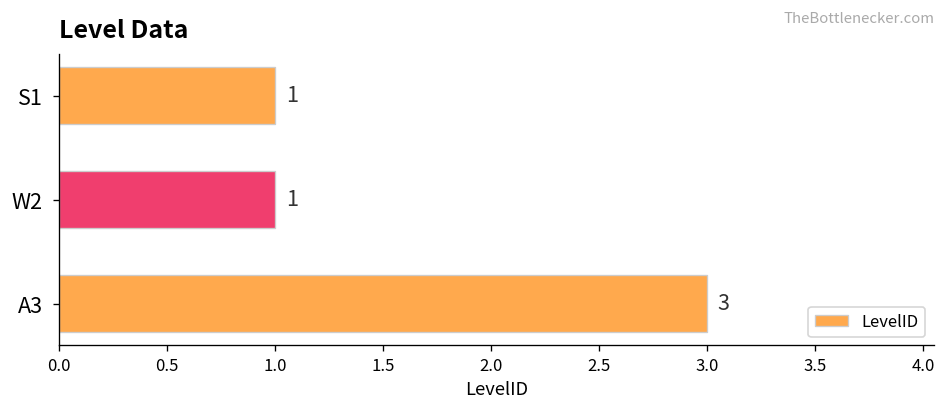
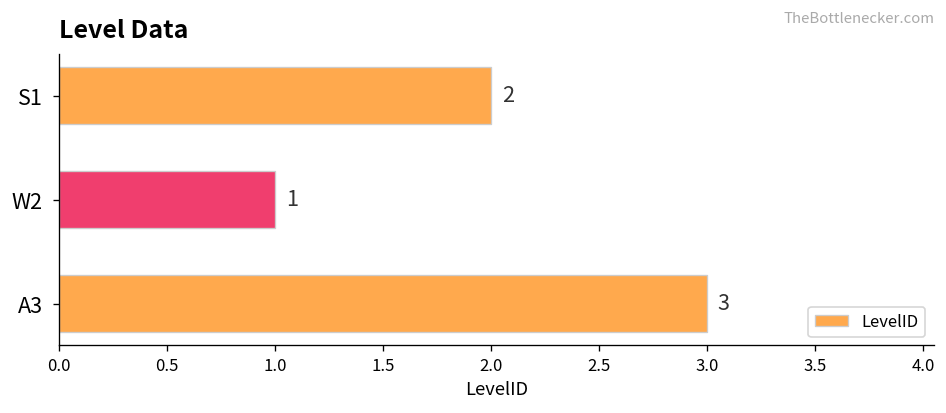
  {
-   "S1": 1,
+   "S1": 2,
    "W2": 1,
    "A3": 3
  }
